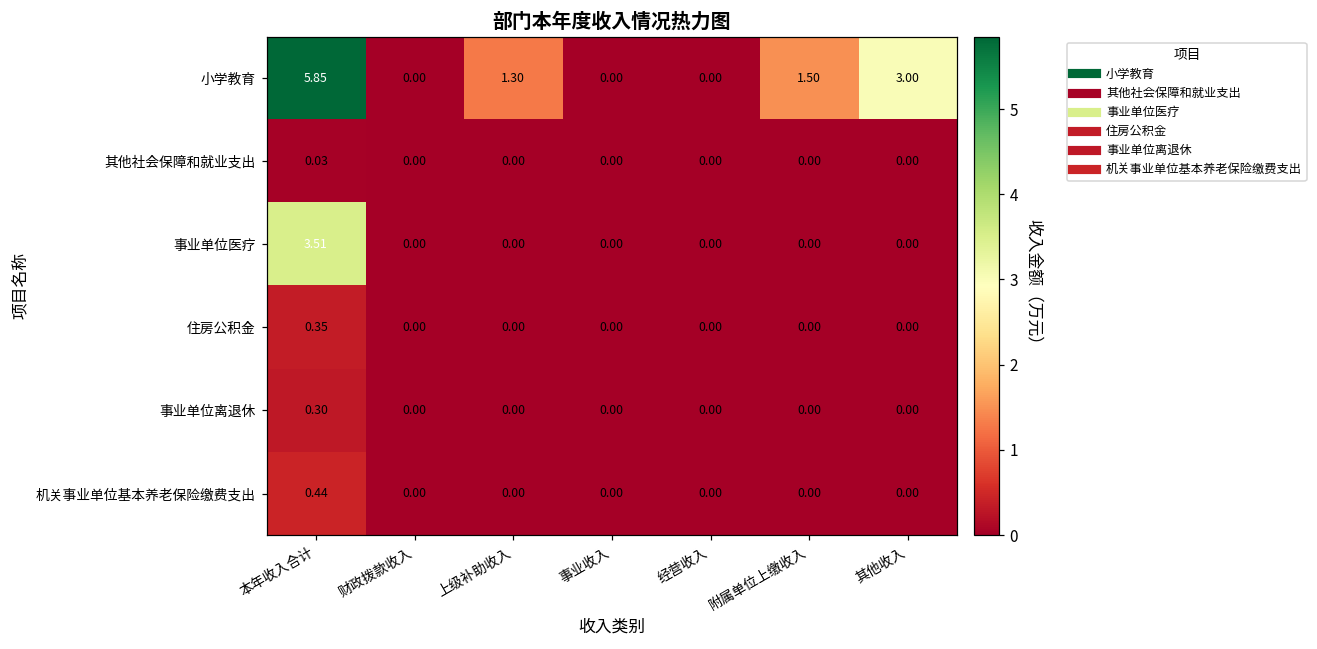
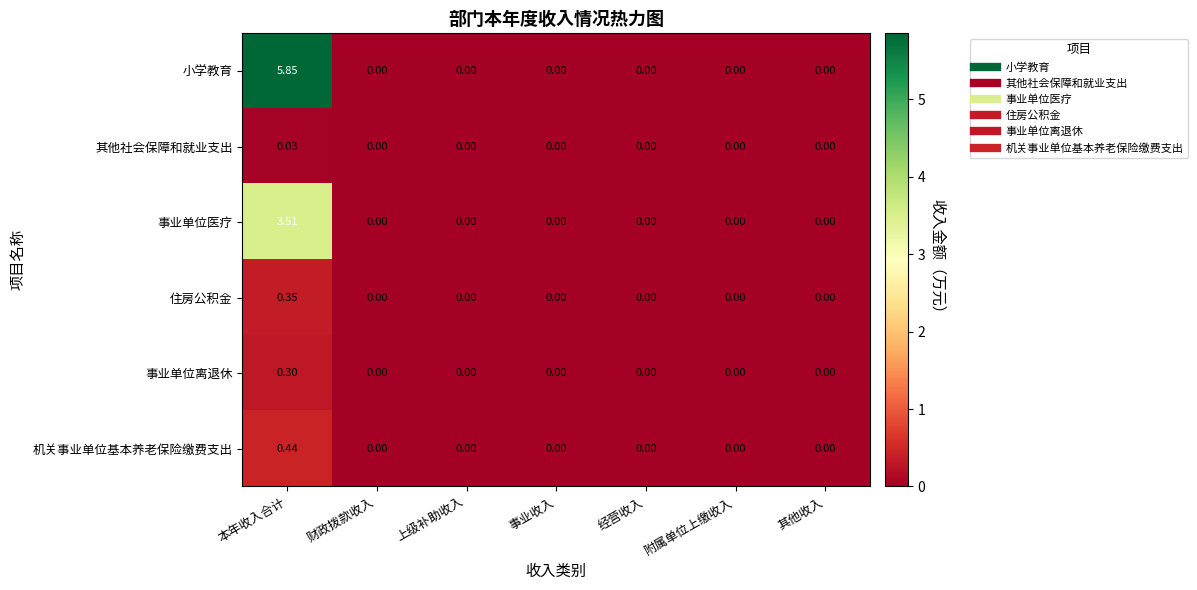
  {
    "小学教育": {
      "本年收入合计": 5.85,
      "财政拨款收入": 0.00,
-     "上级补助收入": 1.30,
+     "上级补助收入": 0.00,
      "事业收入": 0.00,
      "经营收入": 0.00,
-     "附属单位上缴收入": 1.50,
-     "其他收入": 3.00
+     "附属单位上缴收入": 0.00,
+     "其他收入": 0.00
    },
    "其他社会保障和就业支出": {
      "本年收入合计": 0.03,
      "财政拨款收入": 0.00,
      "上级补助收入": 0.00,
      "事业收入": 0.00,
      "经营收入": 0.00,
      "附属单位上缴收入": 0.00,
      "其他收入": 0.00
    },
    "事业单位医疗": {
      "本年收入合计": 3.51,
      "财政拨款收入": 0.00,
      "上级补助收入": 0.00,
      "事业收入": 0.00,
      "经营收入": 0.00,
      "附属单位上缴收入": 0.00,
      "其他收入": 0.00
    },
    "住房公积金": {
      "本年收入合计": 0.35,
      "财政拨款收入": 0.00,
      "上级补助收入": 0.00,
      "事业收入": 0.00,
      "经营收入": 0.00,
      "附属单位上缴收入": 0.00,
      "其他收入": 0.00
    },
    "事业单位离退休": {
      "本年收入合计": 0.30,
      "财政拨款收入": 0.00,
      "上级补助收入": 0.00,
      "事业收入": 0.00,
      "经营收入": 0.00,
      "附属单位上缴收入": 0.00,
      "其他收入": 0.00
    },
    "机关事业单位基本养老保险缴费支出": {
      "本年收入合计": 0.44,
      "财政拨款收入": 0.00,
      "上级补助收入": 0.00,
      "事业收入": 0.00,
      "经营收入": 0.00,
      "附属单位上缴收入": 0.00,
      "其他收入": 0.00
    }
  }
